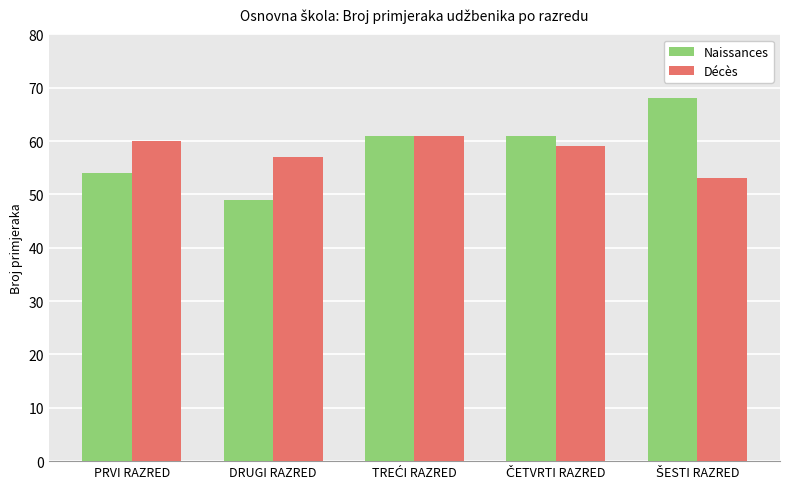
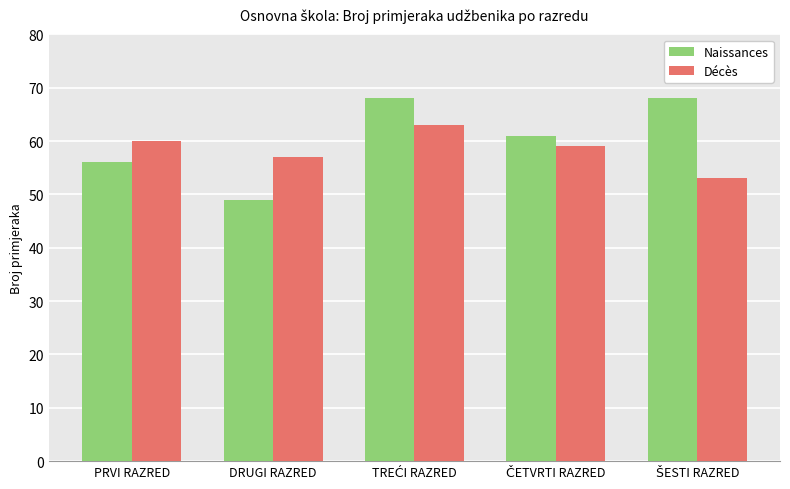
  {
    "Naissances": {
-     "PRVI RAZRED": 54,
+     "PRVI RAZRED": 56,
      "DRUGI RAZRED": 49,
-     "TREĆI RAZRED": 61,
+     "TREĆI RAZRED": 68,
      "ČETVRTI RAZRED": 61,
      "ŠESTI RAZRED": 68
    },
    "Décès": {
      "PRVI RAZRED": 60,
      "DRUGI RAZRED": 57,
-     "TREĆI RAZRED": 61,
+     "TREĆI RAZRED": 63,
      "ČETVRTI RAZRED": 59,
      "ŠESTI RAZRED": 53
    }
  }
